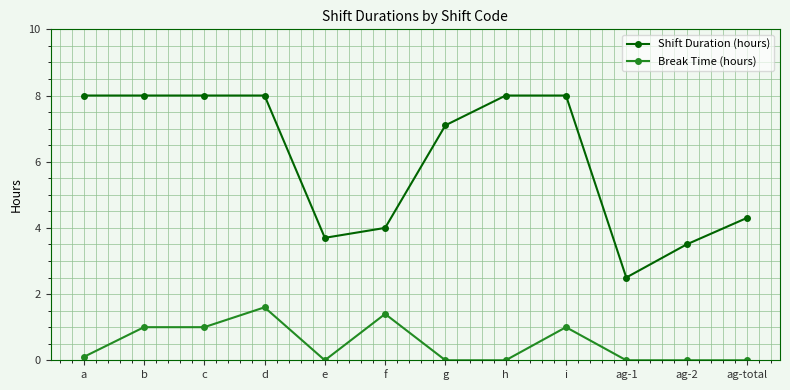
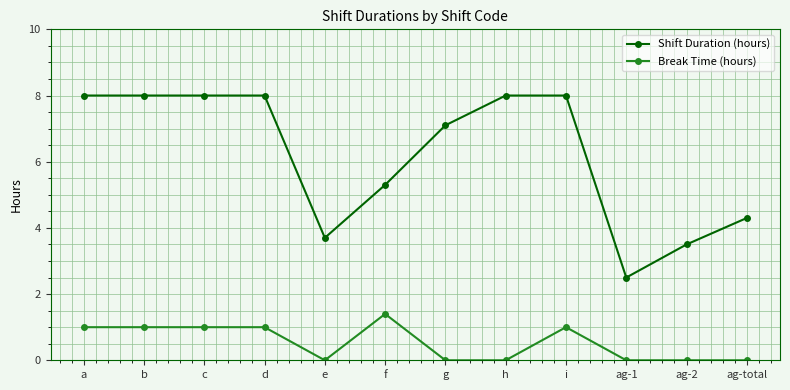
  {
    "Shift Duration (hours)": {
      "a": 8.0,
      "b": 8.0,
      "c": 8.0,
      "d": 8.0,
      "e": 3.7,
-     "f": 4.0,
+     "f": 5.3,
      "g": 7.1,
      "h": 8.0,
      "i": 8.0,
      "ag-1": 2.5,
      "ag-2": 3.5,
      "ag-total": 4.3
    },
    "Break Time (hours)": {
-     "a": 0.1,
+     "a": 1.0,
      "b": 1.0,
      "c": 1.0,
-     "d": 1.6,
+     "d": 1.0,
      "e": 0.0,
      "f": 1.4,
      "g": 0.0,
      "h": 0.0,
      "i": 1.0,
      "ag-1": 0.0,
      "ag-2": 0.0,
      "ag-total": 0.0
    }
  }
